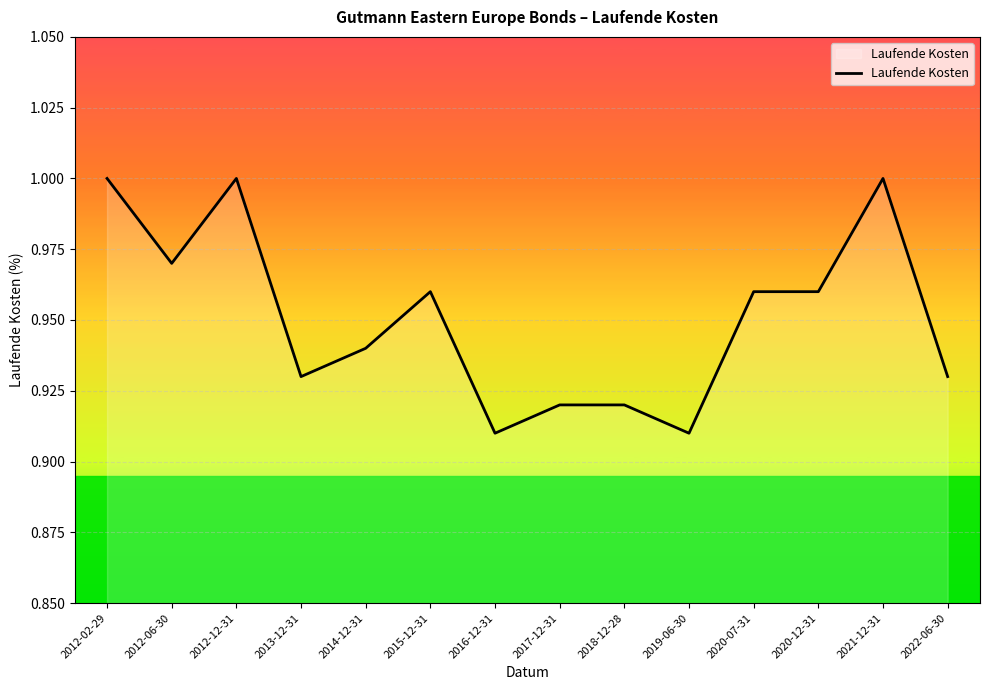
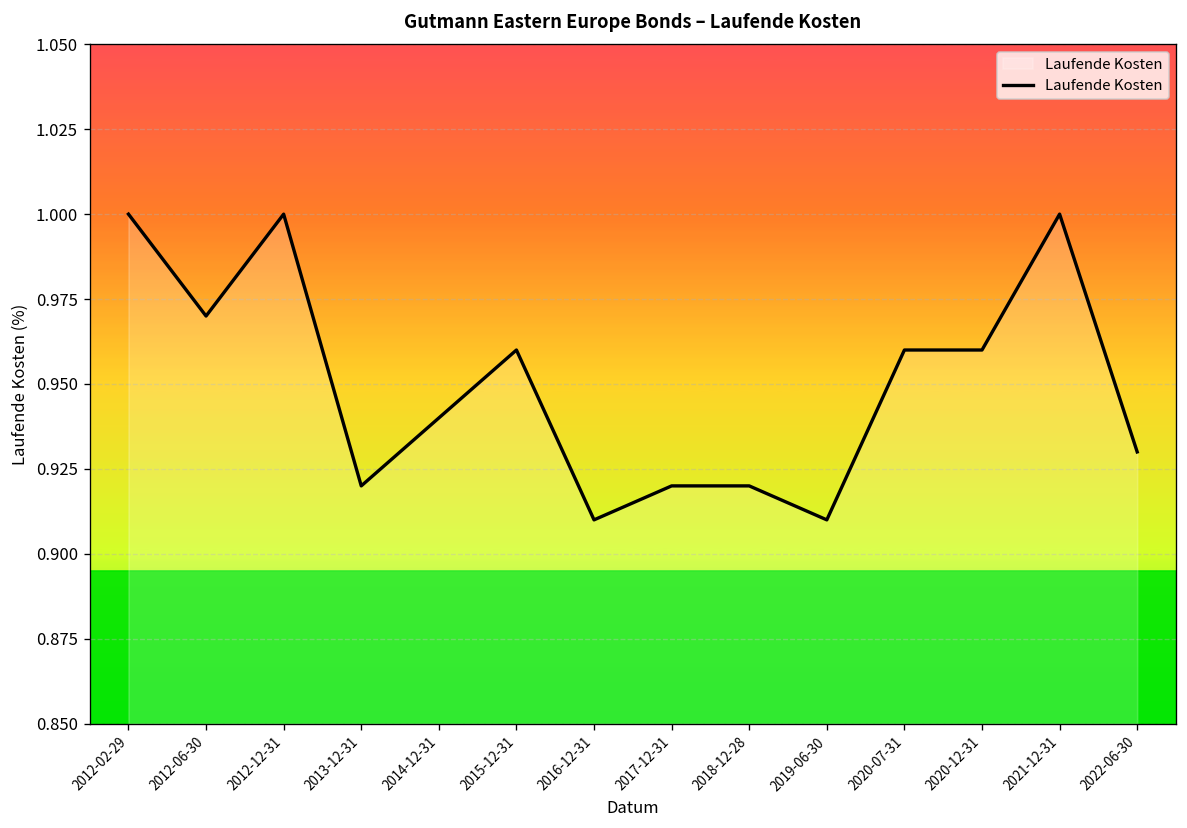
  {
    "2012-02-29": 1.00,
    "2012-06-30": 0.97,
    "2012-12-31": 1.00,
-   "2013-12-31": 0.93,
+   "2013-12-31": 0.92,
    "2014-12-31": 0.94,
    "2015-12-31": 0.96,
    "2016-12-31": 0.91,
    "2017-12-31": 0.92,
    "2018-12-28": 0.92,
    "2019-06-30": 0.91,
    "2020-07-31": 0.96,
    "2020-12-31": 0.96,
    "2021-12-31": 1.00,
    "2022-06-30": 0.93
  }
